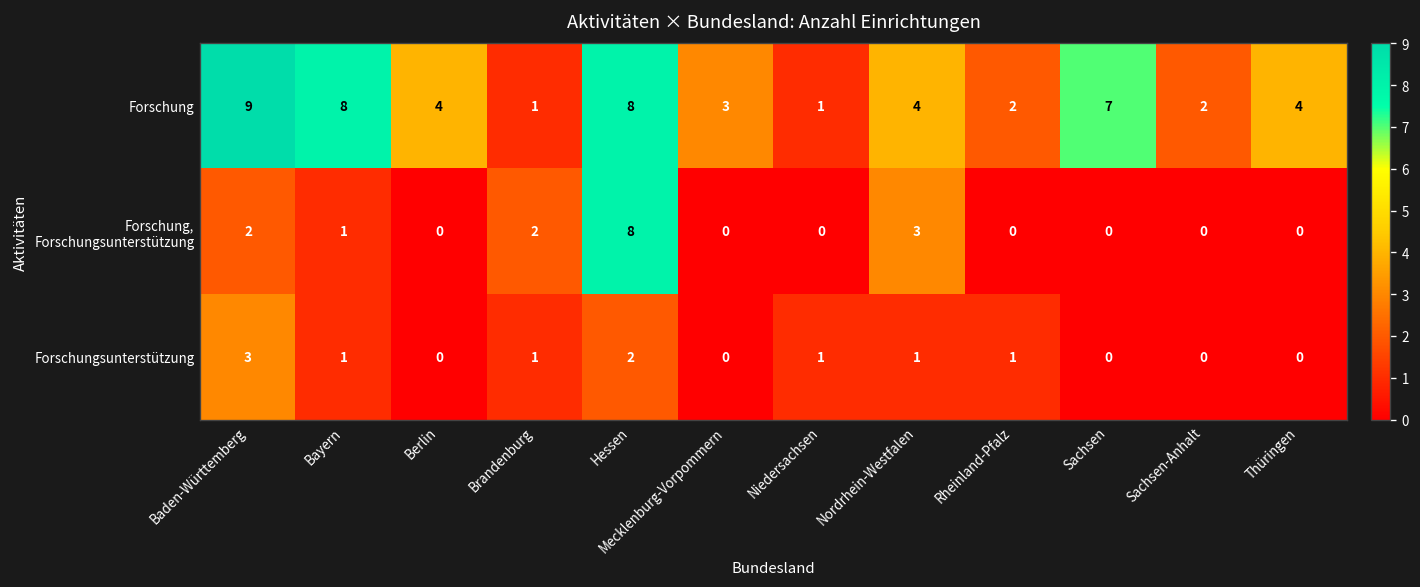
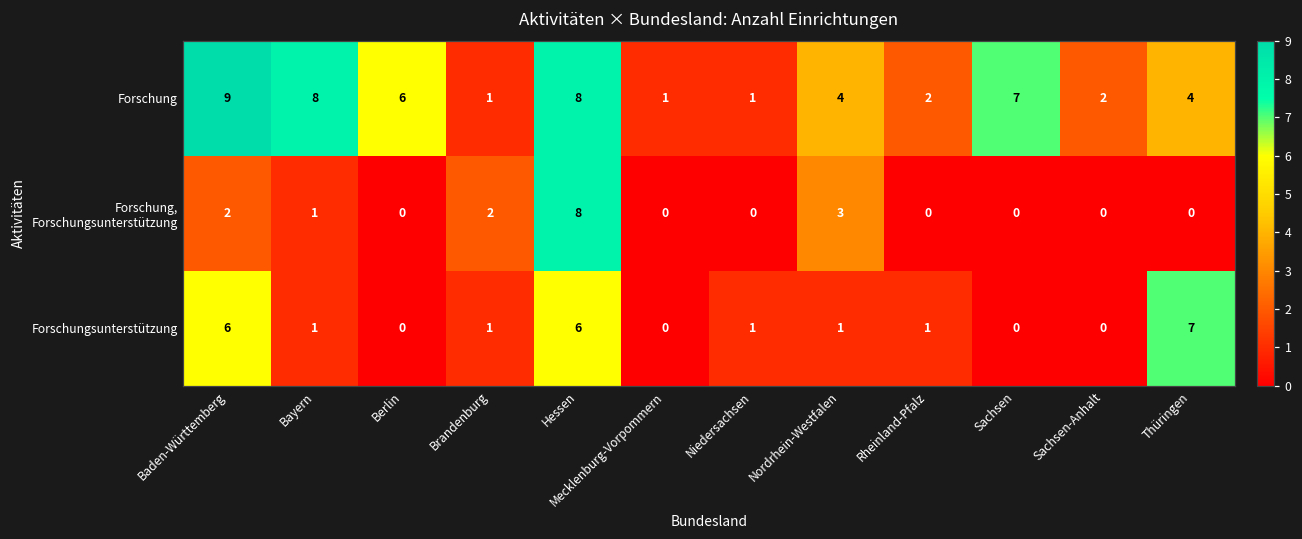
  {
    "Forschung": {
      "Baden-Württemberg": 9,
      "Bayern": 8,
-     "Berlin": 4,
+     "Berlin": 6,
      "Brandenburg": 1,
      "Hessen": 8,
-     "Mecklenburg-Vorpommern": 3,
+     "Mecklenburg-Vorpommern": 1,
      "Niedersachsen": 1,
      "Nordrhein-Westfalen": 4,
      "Rheinland-Pfalz": 2,
      "Sachsen": 7,
      "Sachsen-Anhalt": 2,
      "Thüringen": 4
    },
    "Forschung, Forschungsunterstützung": {
      "Baden-Württemberg": 2,
      "Bayern": 1,
      "Berlin": 0,
      "Brandenburg": 2,
      "Hessen": 8,
      "Mecklenburg-Vorpommern": 0,
      "Niedersachsen": 0,
      "Nordrhein-Westfalen": 3,
      "Rheinland-Pfalz": 0,
      "Sachsen": 0,
      "Sachsen-Anhalt": 0,
      "Thüringen": 0
    },
    "Forschungsunterstützung": {
-     "Baden-Württemberg": 3,
+     "Baden-Württemberg": 6,
      "Bayern": 1,
      "Berlin": 0,
      "Brandenburg": 1,
-     "Hessen": 2,
+     "Hessen": 6,
      "Mecklenburg-Vorpommern": 0,
      "Niedersachsen": 1,
      "Nordrhein-Westfalen": 1,
      "Rheinland-Pfalz": 1,
      "Sachsen": 0,
      "Sachsen-Anhalt": 0,
-     "Thüringen": 0
+     "Thüringen": 7
    }
  }
